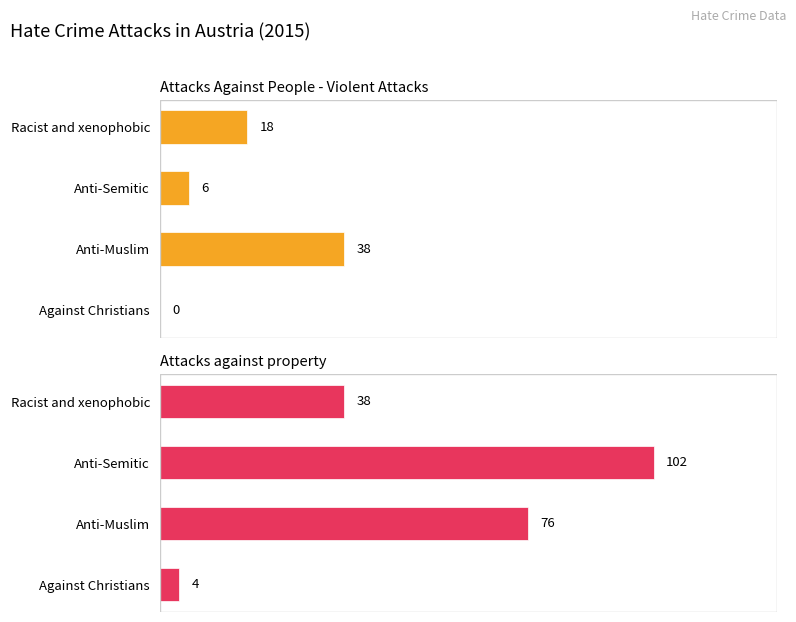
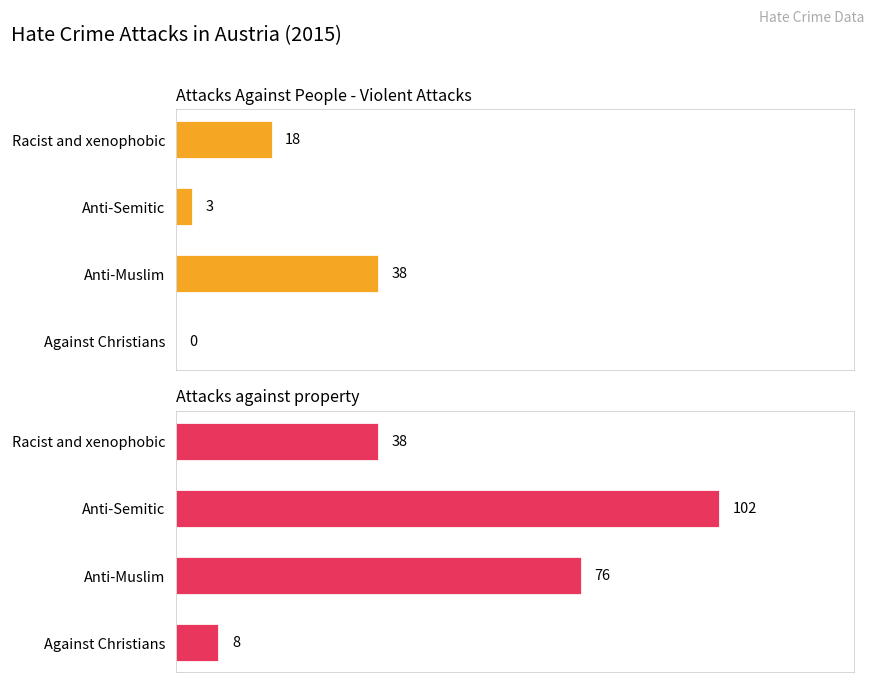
  {
    "Attacks Against People - Violent Attacks": {
      "Racist and xenophobic": 18,
-     "Anti-Semitic": 6,
+     "Anti-Semitic": 3,
      "Anti-Muslim": 38,
      "Against Christians": 0
    },
    "Attacks against property": {
      "Racist and xenophobic": 38,
      "Anti-Semitic": 102,
      "Anti-Muslim": 76,
-     "Against Christians": 4
+     "Against Christians": 8
    }
  }
